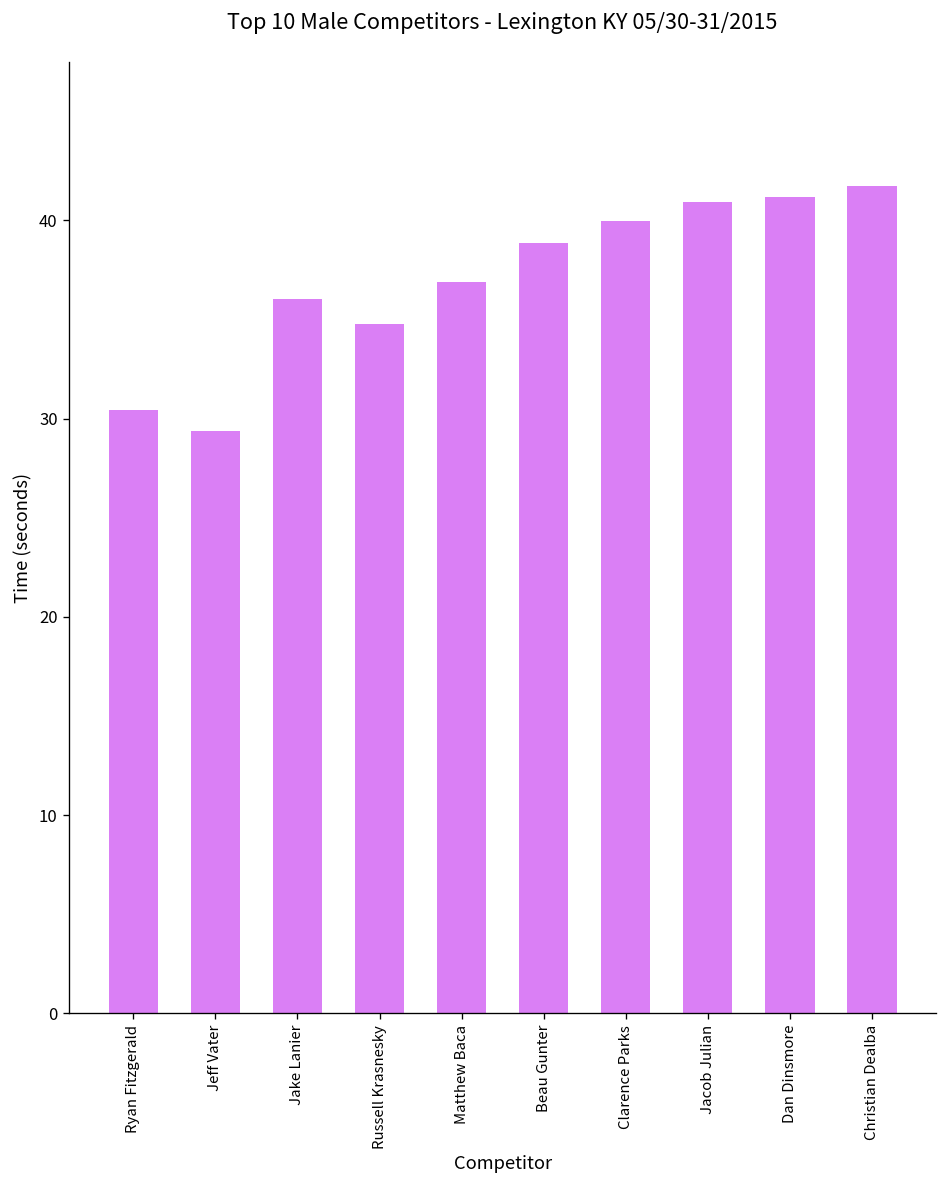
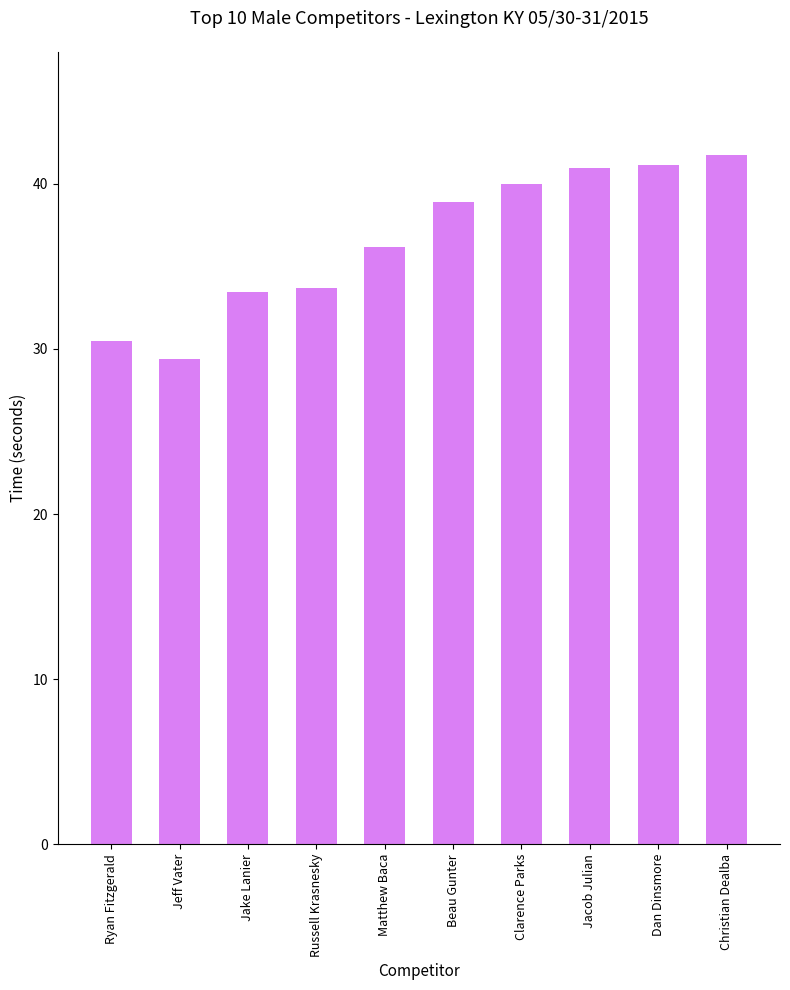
  {
    "Ryan Fitzgerald": 30.5,
    "Jeff Vater": 29.4,
-   "Jake Lanier": 36.1,
-   "Russell Krasnesky": 34.8,
-   "Matthew Baca": 36.9,
+   "Jake Lanier": 33.4,
+   "Russell Krasnesky": 33.7,
+   "Matthew Baca": 36.2,
    "Beau Gunter": 38.9,
    "Clarence Parks": 40.0,
    "Jacob Julian": 41.0,
    "Dan Dinsmore": 41.2,
    "Christian Dealba": 41.7
  }
